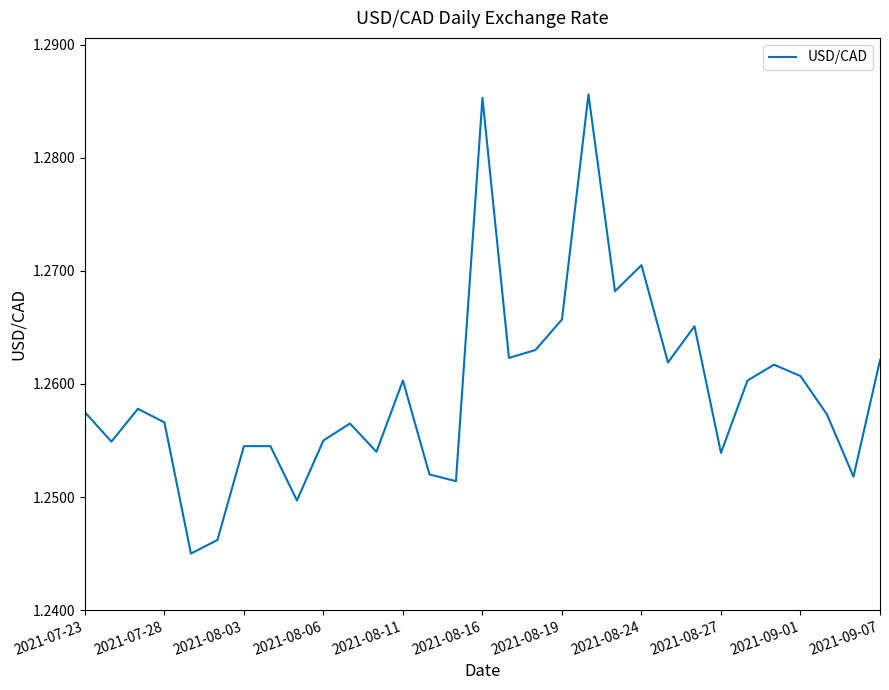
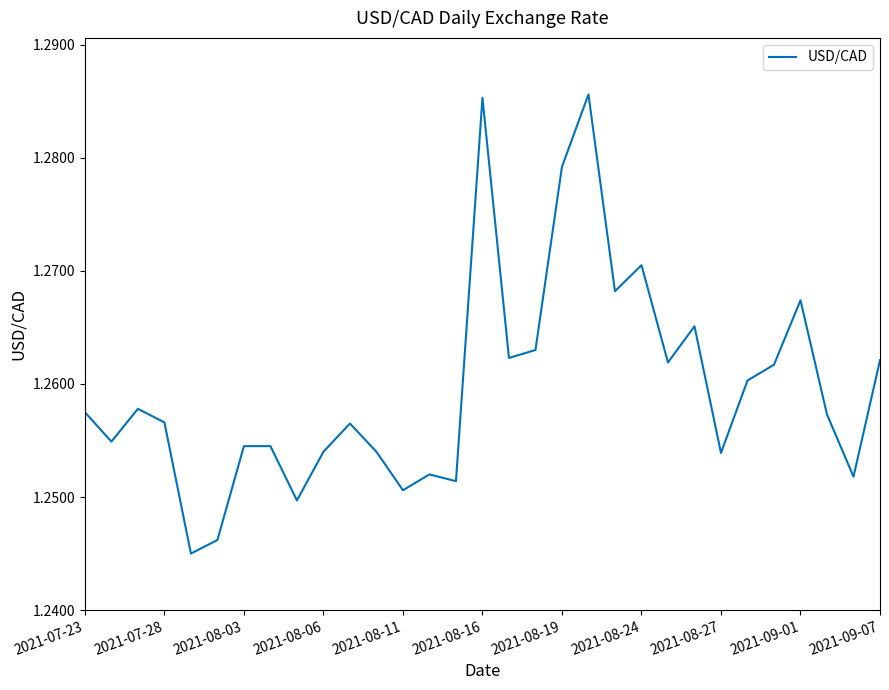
  {
    "2021-07-23": 1.2575,
    "2021-07-28": 1.2566,
    "2021-08-03": 1.2545,
-   "2021-08-06": 1.255,
-   "2021-08-11": 1.2603,
+   "2021-08-06": 1.254,
+   "2021-08-11": 1.2506,
    "2021-08-16": 1.2853,
-   "2021-08-19": 1.2657,
+   "2021-08-19": 1.2792,
    "2021-08-24": 1.2705,
    "2021-08-27": 1.2539,
-   "2021-09-01": 1.2607,
+   "2021-09-01": 1.2674,
    "2021-09-07": 1.2621
  }
